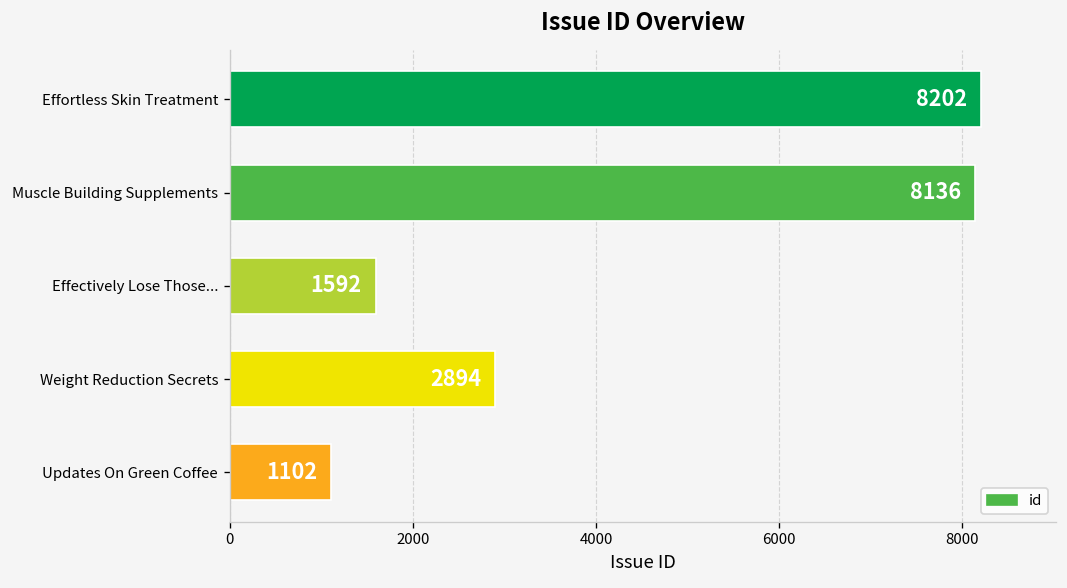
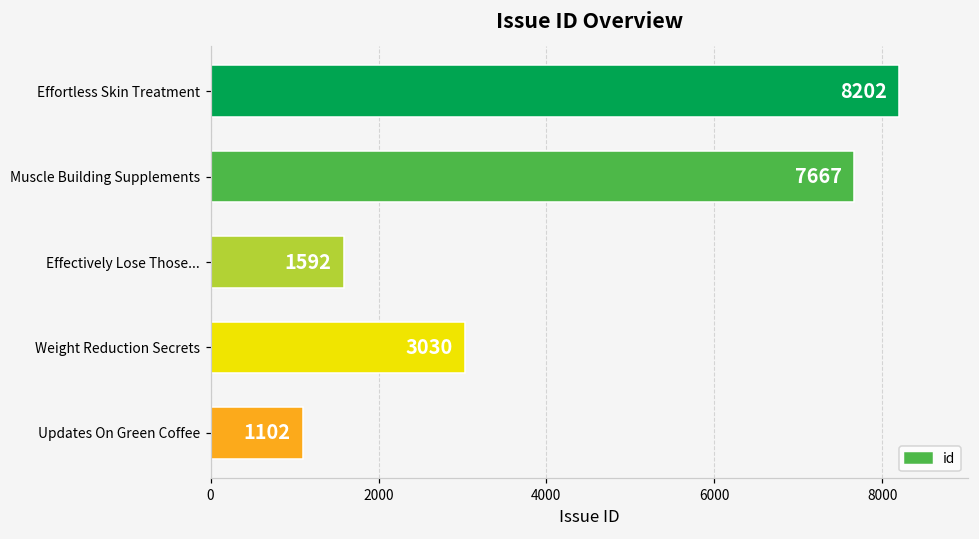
  {
    "Effortless Skin Treatment": 8202,
-   "Muscle Building Supplements": 8136,
+   "Muscle Building Supplements": 7667,
    "Effectively Lose Those...": 1592,
-   "Weight Reduction Secrets": 2894,
+   "Weight Reduction Secrets": 3030,
    "Updates On Green Coffee": 1102
  }
